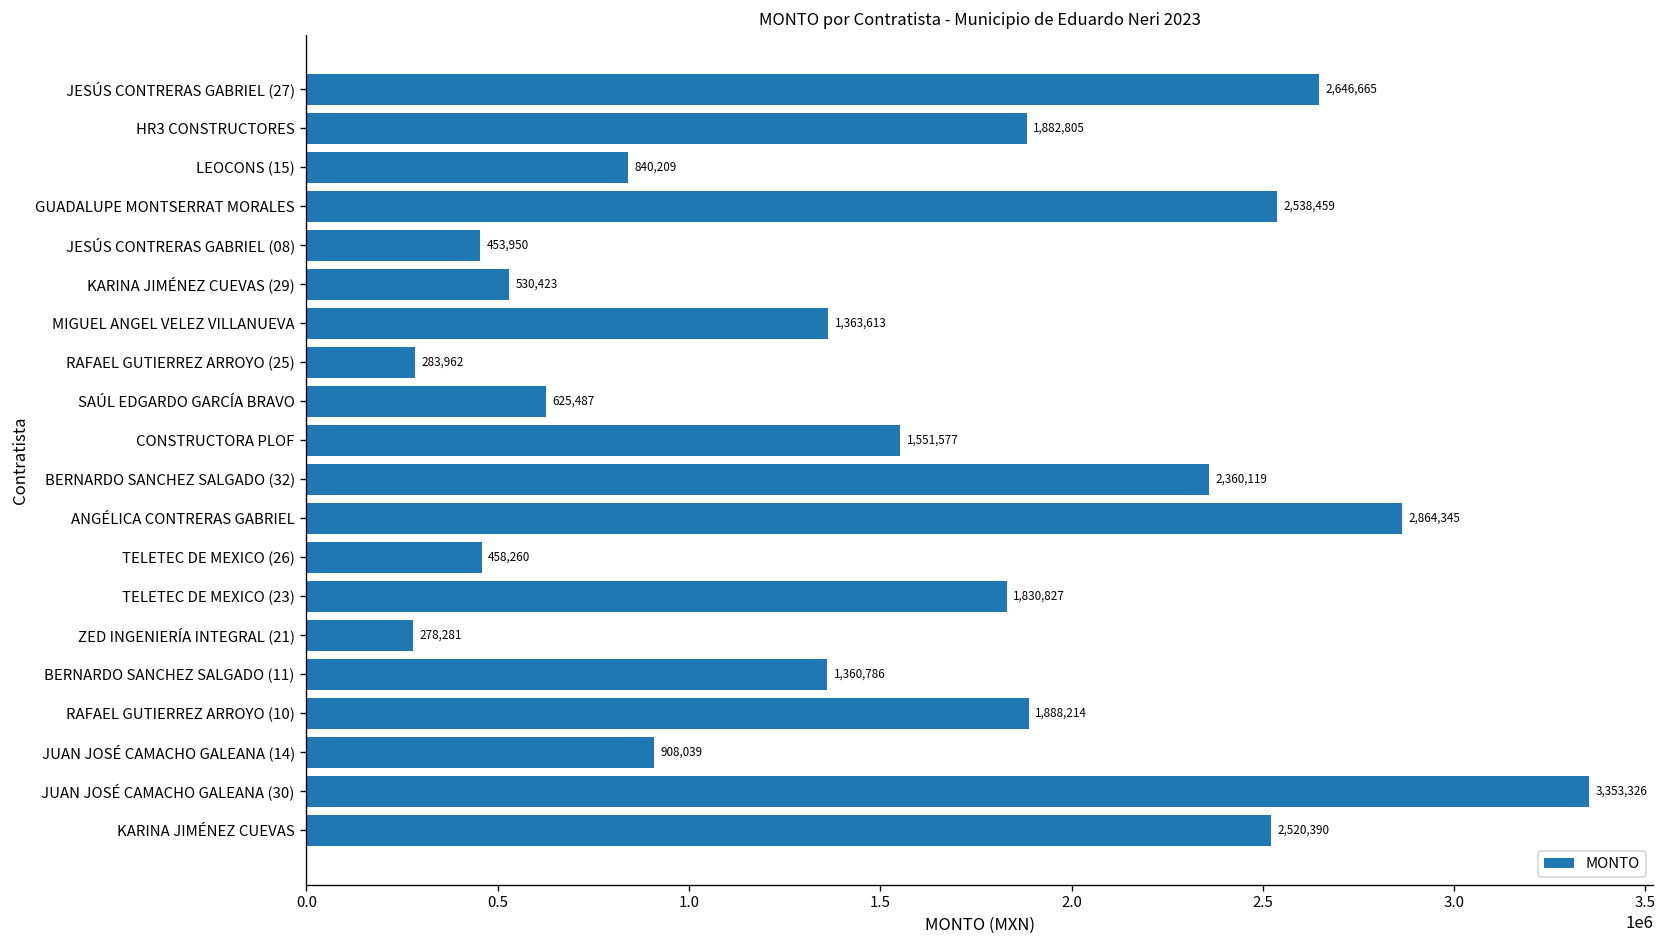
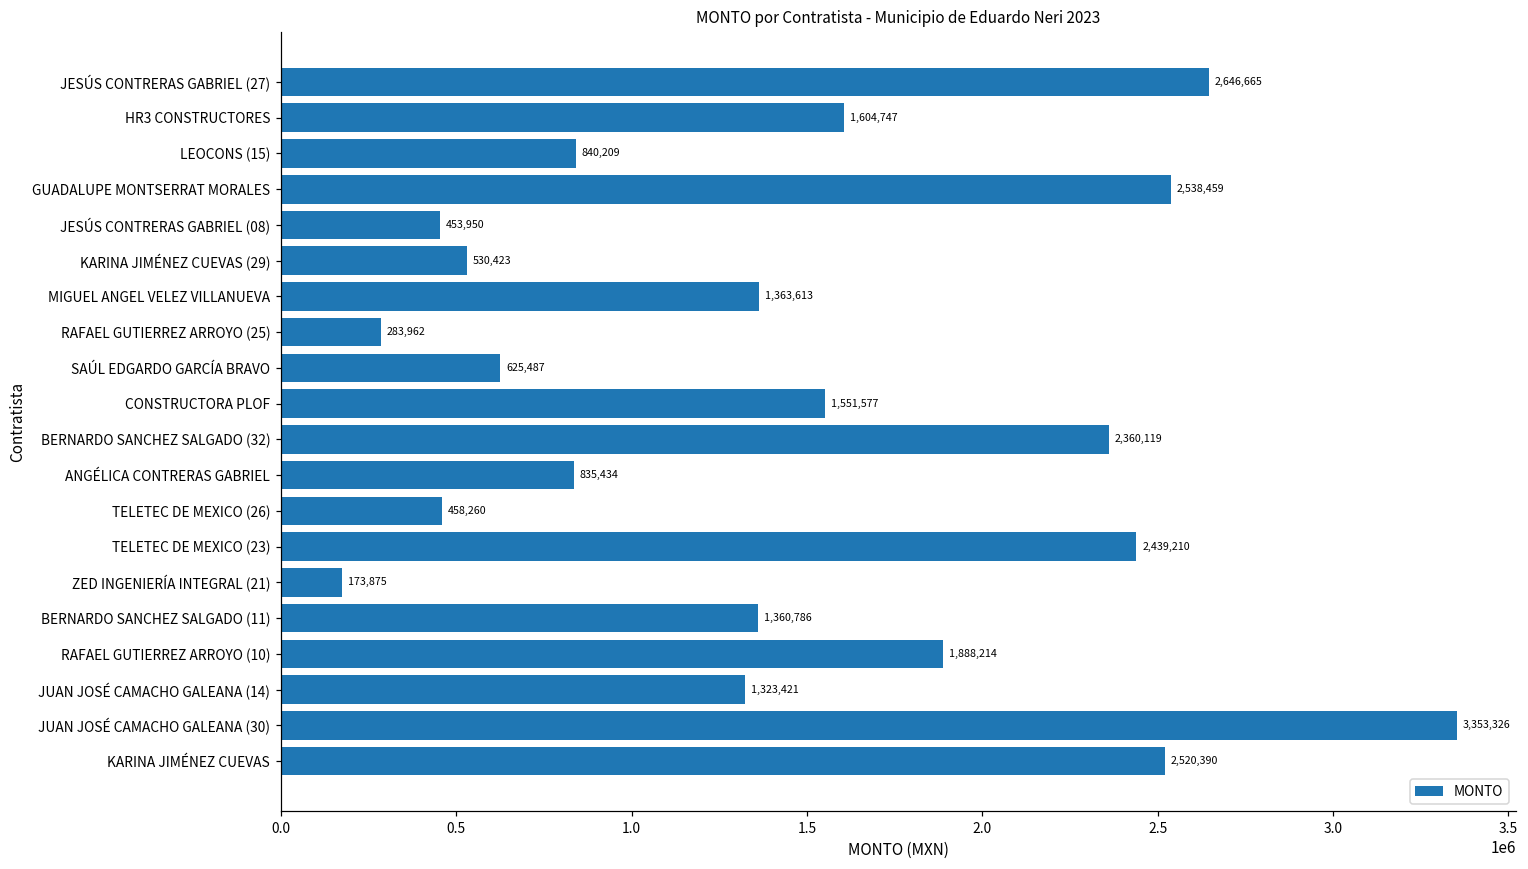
  {
    "JESÚS CONTRERAS GABRIEL (27)": "2,646,665",
-   "HR3 CONSTRUCTORES": "1,882,805",
+   "HR3 CONSTRUCTORES": "1,604,747",
    "LEOCONS (15)": "840,209",
    "GUADALUPE MONTSERRAT MORALES": "2,538,459",
    "JESÚS CONTRERAS GABRIEL (08)": "453,950",
    "KARINA JIMÉNEZ CUEVAS (29)": "530,423",
    "MIGUEL ANGEL VELEZ VILLANUEVA": "1,363,613",
    "RAFAEL GUTIERREZ ARROYO (25)": "283,962",
    "SAÚL EDGARDO GARCÍA BRAVO": "625,487",
    "CONSTRUCTORA PLOF": "1,551,577",
    "BERNARDO SANCHEZ SALGADO (32)": "2,360,119",
-   "ANGÉLICA CONTRERAS GABRIEL": "2,864,345",
+   "ANGÉLICA CONTRERAS GABRIEL": "835,434",
    "TELETEC DE MEXICO (26)": "458,260",
-   "TELETEC DE MEXICO (23)": "1,830,827",
-   "ZED INGENIERÍA INTEGRAL (21)": "278,281",
+   "TELETEC DE MEXICO (23)": "2,439,210",
+   "ZED INGENIERÍA INTEGRAL (21)": "173,875",
    "BERNARDO SANCHEZ SALGADO (11)": "1,360,786",
    "RAFAEL GUTIERREZ ARROYO (10)": "1,888,214",
-   "JUAN JOSÉ CAMACHO GALEANA (14)": "908,039",
+   "JUAN JOSÉ CAMACHO GALEANA (14)": "1,323,421",
    "JUAN JOSÉ CAMACHO GALEANA (30)": "3,353,326",
    "KARINA JIMÉNEZ CUEVAS": "2,520,390"
  }
